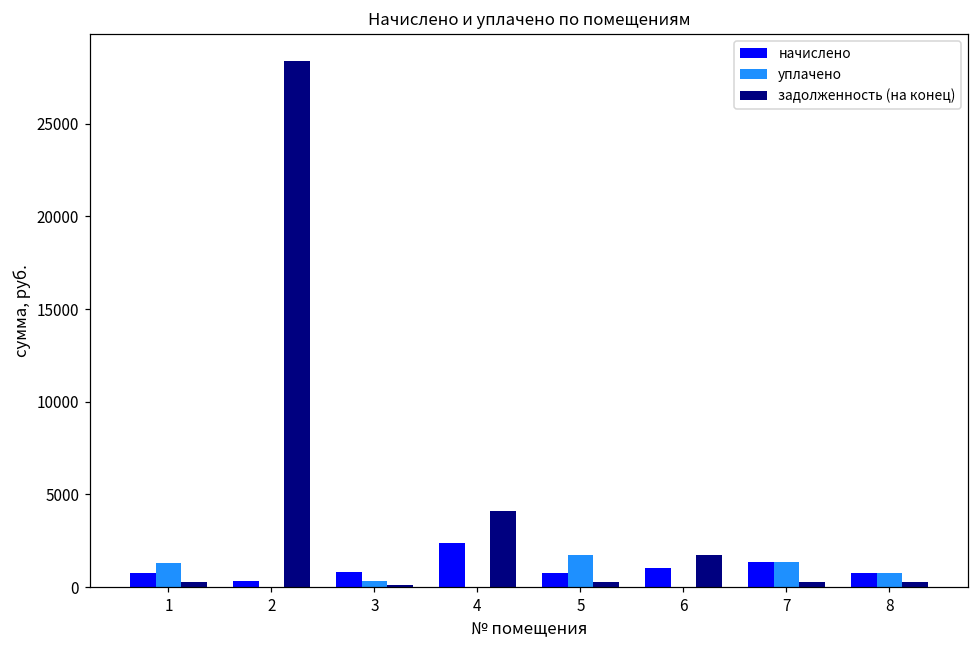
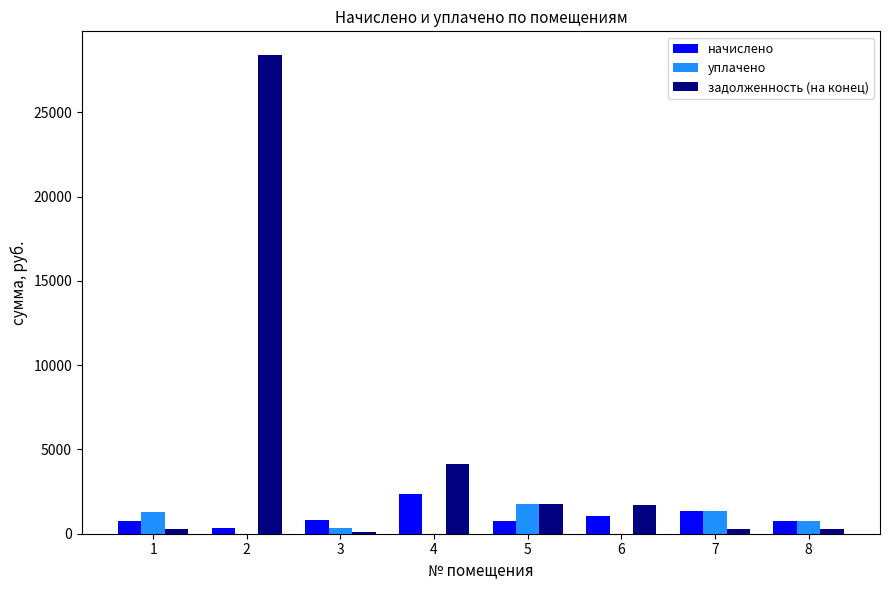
  {
    "начислено": {
      "1": 800,
      "2": 300,
      "3": 800,
      "4": 2400,
      "5": 800,
      "6": 1100,
      "7": 1300,
      "8": 800
    },
    "уплачено": {
      "1": 1300,
      "2": 0,
      "3": 300,
      "4": 0,
      "5": 1700,
      "6": 0,
      "7": 1400,
      "8": 800
    },
    "задолженность (на конец)": {
      "1": 300,
      "2": 28400,
      "4": 4100,
-     "5": 300,
+     "5": 1800,
      "6": 1700,
      "7": 300,
      "8": 300
    }
  }
